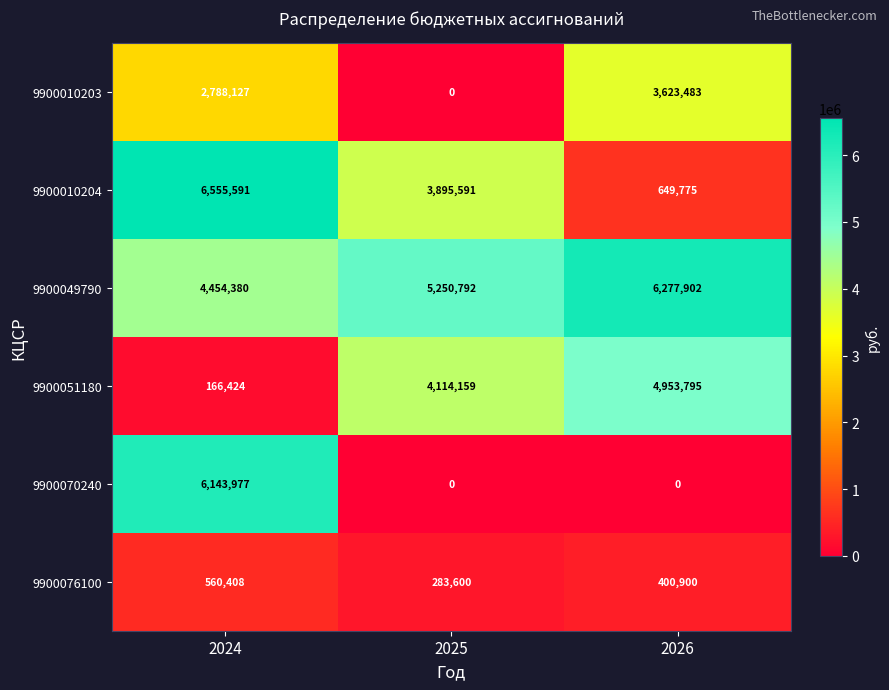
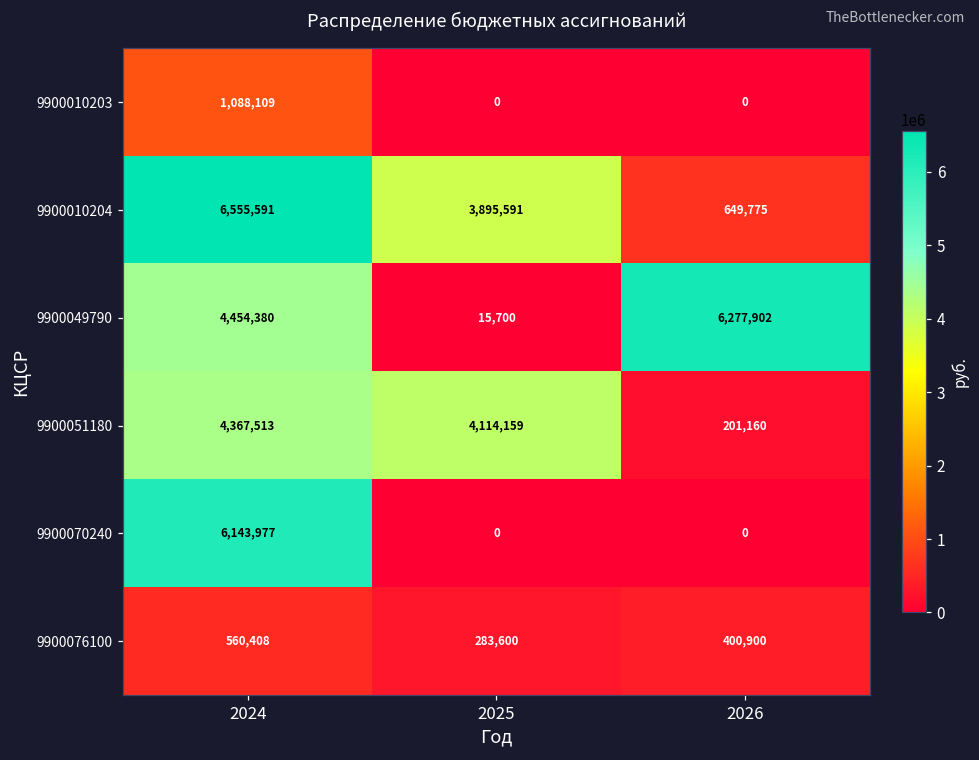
  {
    "9900010203": {
-     "2024": "2,788,127",
+     "2024": "1,088,109",
      "2025": "0",
-     "2026": "3,623,483"
+     "2026": "0"
    },
    "9900010204": {
      "2024": "6,555,591",
      "2025": "3,895,591",
      "2026": "649,775"
    },
    "9900049790": {
      "2024": "4,454,380",
-     "2025": "5,250,792",
+     "2025": "15,700",
      "2026": "6,277,902"
    },
    "9900051180": {
-     "2024": "166,424",
+     "2024": "4,367,513",
      "2025": "4,114,159",
-     "2026": "4,953,795"
+     "2026": "201,160"
    },
    "9900070240": {
      "2024": "6,143,977",
      "2025": "0",
      "2026": "0"
    },
    "9900076100": {
      "2024": "560,408",
      "2025": "283,600",
      "2026": "400,900"
    }
  }
